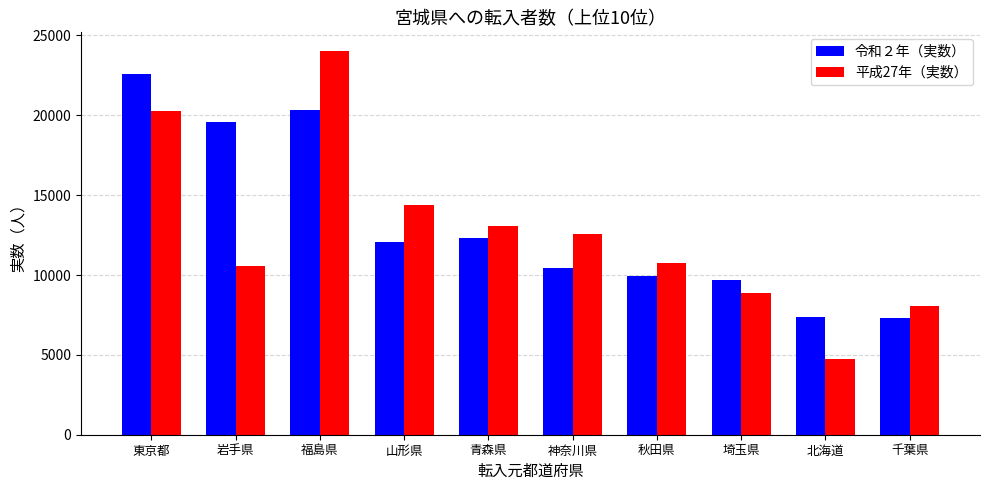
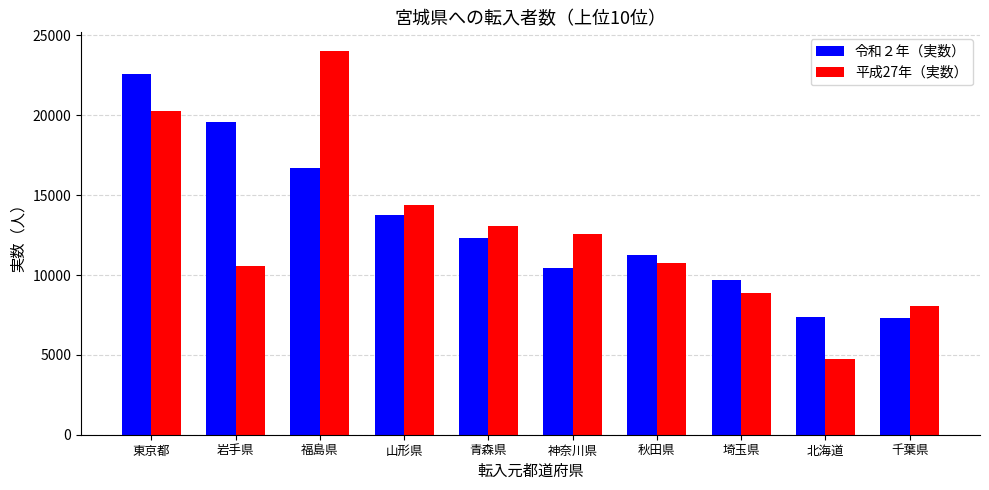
  {
    "令和２年（実数）": {
      "東京都": 22600,
      "岩手県": 19600,
-     "福島県": 20400,
-     "山形県": 12000,
+     "福島県": 16700,
+     "山形県": 13800,
      "青森県": 12300,
      "神奈川県": 10500,
-     "秋田県": 9900,
+     "秋田県": 11200,
      "埼玉県": 9700,
      "北海道": 7300,
      "千葉県": 7300
    },
    "平成27年（実数）": {
      "東京都": 20300,
      "岩手県": 10500,
      "福島県": 24000,
      "山形県": 14400,
      "青森県": 13000,
      "神奈川県": 12600,
      "秋田県": 10700,
      "埼玉県": 8900,
      "北海道": 4800,
      "千葉県": 8000
    }
  }
